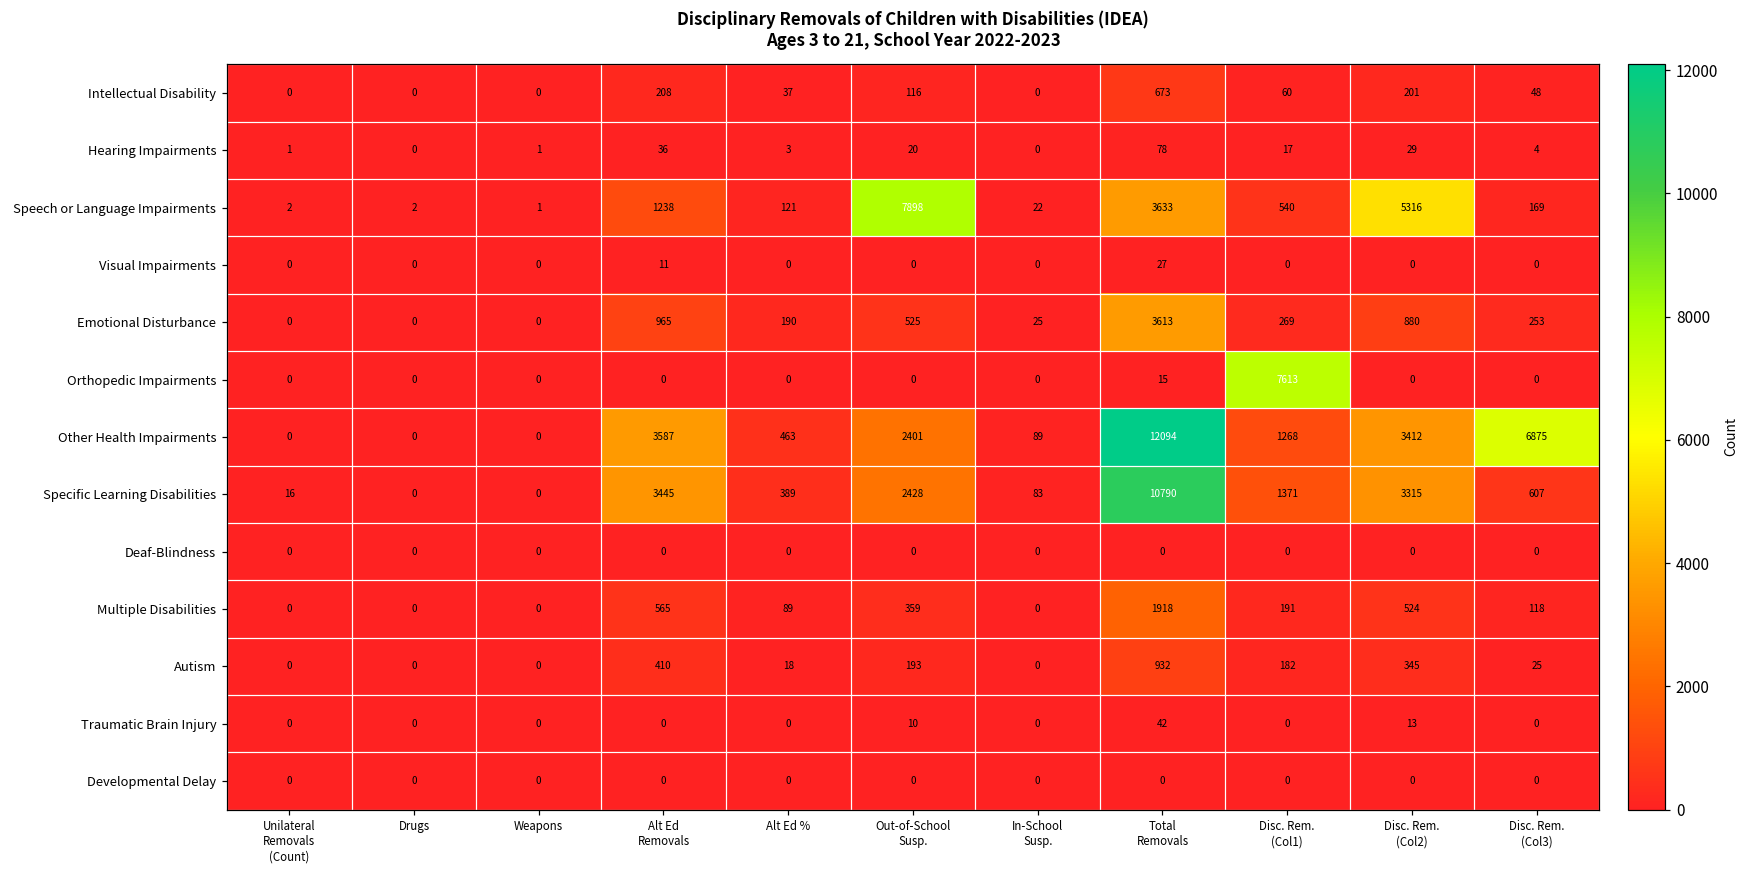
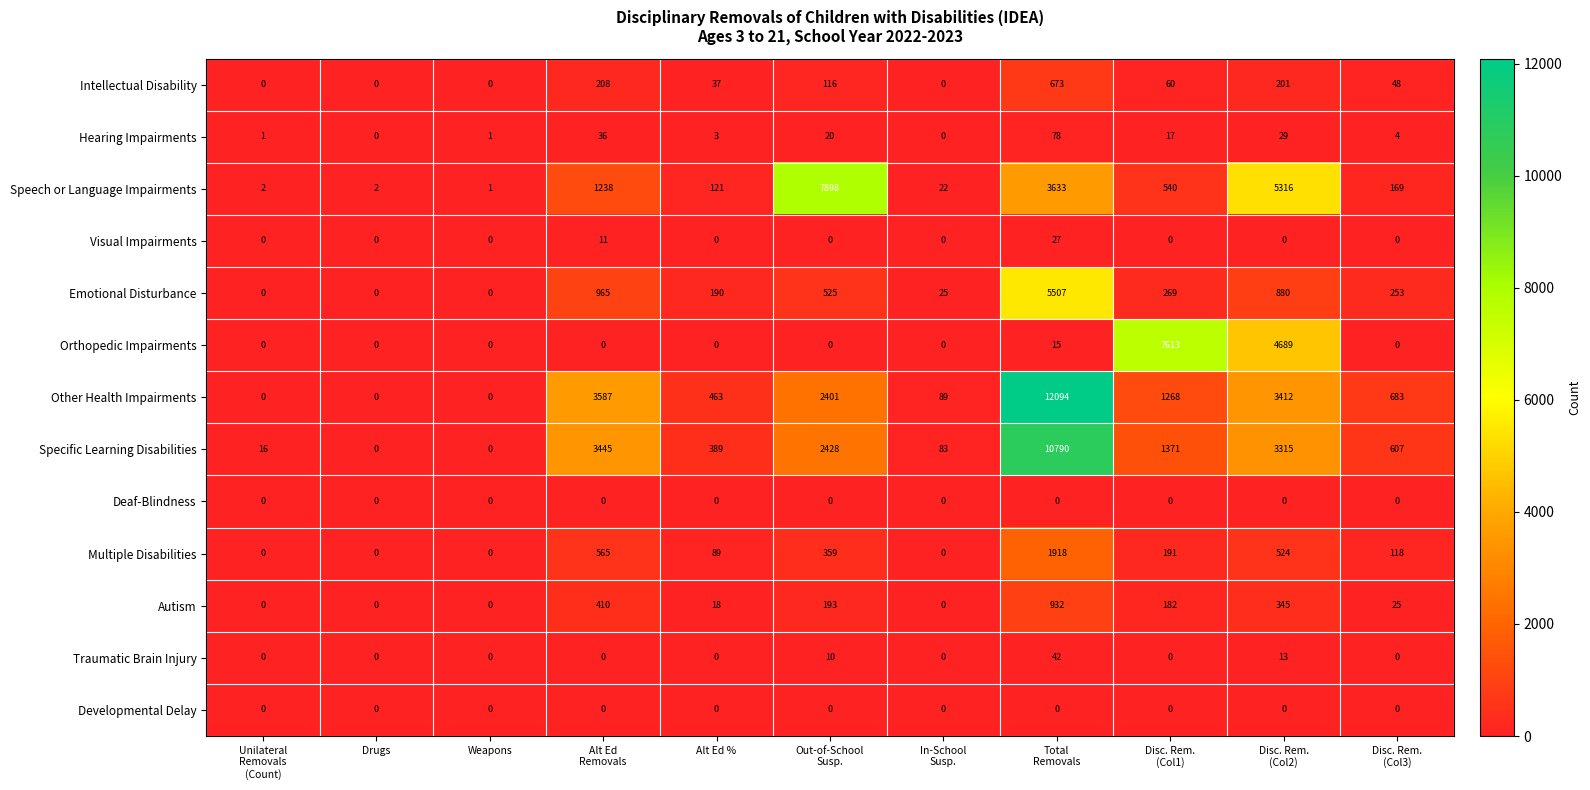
  {
    "Intellectual Disability": {
      "Unilateral Removals (Count)": 0,
      "Drugs": 0,
      "Weapons": 0,
      "Alt Ed Removals": 208,
      "Alt Ed %": 37,
      "Out-of-School Susp.": 116,
      "In-School Susp.": 0,
      "Total Removals": 673,
      "Disc. Rem. (Col1)": 60,
      "Disc. Rem. (Col2)": 201,
      "Disc. Rem. (Col3)": 48
    },
    "Hearing Impairments": {
      "Unilateral Removals (Count)": 1,
      "Drugs": 0,
      "Weapons": 1,
      "Alt Ed Removals": 36,
      "Alt Ed %": 3,
      "Out-of-School Susp.": 20,
      "In-School Susp.": 0,
      "Total Removals": 78,
      "Disc. Rem. (Col1)": 17,
      "Disc. Rem. (Col2)": 29,
      "Disc. Rem. (Col3)": 4
    },
    "Speech or Language Impairments": {
      "Unilateral Removals (Count)": 2,
      "Drugs": 2,
      "Weapons": 1,
      "Alt Ed Removals": 1238,
      "Alt Ed %": 121,
      "Out-of-School Susp.": 7898,
      "In-School Susp.": 22,
      "Total Removals": 3633,
      "Disc. Rem. (Col1)": 540,
      "Disc. Rem. (Col2)": 5316,
      "Disc. Rem. (Col3)": 169
    },
    "Visual Impairments": {
      "Unilateral Removals (Count)": 0,
      "Drugs": 0,
      "Weapons": 0,
      "Alt Ed Removals": 11,
      "Alt Ed %": 0,
      "Out-of-School Susp.": 0,
      "In-School Susp.": 0,
      "Total Removals": 27,
      "Disc. Rem. (Col1)": 0,
      "Disc. Rem. (Col2)": 0,
      "Disc. Rem. (Col3)": 0
    },
    "Emotional Disturbance": {
      "Unilateral Removals (Count)": 0,
      "Drugs": 0,
      "Weapons": 0,
      "Alt Ed Removals": 965,
      "Alt Ed %": 190,
      "Out-of-School Susp.": 525,
      "In-School Susp.": 25,
-     "Total Removals": 3613,
+     "Total Removals": 5507,
      "Disc. Rem. (Col1)": 269,
      "Disc. Rem. (Col2)": 880,
      "Disc. Rem. (Col3)": 253
    },
    "Orthopedic Impairments": {
      "Unilateral Removals (Count)": 0,
      "Drugs": 0,
      "Weapons": 0,
      "Alt Ed Removals": 0,
      "Alt Ed %": 0,
      "Out-of-School Susp.": 0,
      "In-School Susp.": 0,
      "Total Removals": 15,
      "Disc. Rem. (Col1)": 7613,
-     "Disc. Rem. (Col2)": 0,
+     "Disc. Rem. (Col2)": 4689,
      "Disc. Rem. (Col3)": 0
    },
    "Other Health Impairments": {
      "Unilateral Removals (Count)": 0,
      "Drugs": 0,
      "Weapons": 0,
      "Alt Ed Removals": 3587,
      "Alt Ed %": 463,
      "Out-of-School Susp.": 2401,
      "In-School Susp.": 89,
      "Total Removals": 12094,
      "Disc. Rem. (Col1)": 1268,
      "Disc. Rem. (Col2)": 3412,
-     "Disc. Rem. (Col3)": 6875
+     "Disc. Rem. (Col3)": 683
    },
    "Specific Learning Disabilities": {
      "Unilateral Removals (Count)": 16,
      "Drugs": 0,
      "Weapons": 0,
      "Alt Ed Removals": 3445,
      "Alt Ed %": 389,
      "Out-of-School Susp.": 2428,
      "In-School Susp.": 83,
      "Total Removals": 10790,
      "Disc. Rem. (Col1)": 1371,
      "Disc. Rem. (Col2)": 3315,
      "Disc. Rem. (Col3)": 607
    },
    "Deaf-Blindness": {
      "Unilateral Removals (Count)": 0,
      "Drugs": 0,
      "Weapons": 0,
      "Alt Ed Removals": 0,
      "Alt Ed %": 0,
      "Out-of-School Susp.": 0,
      "In-School Susp.": 0,
      "Total Removals": 0,
      "Disc. Rem. (Col1)": 0,
      "Disc. Rem. (Col2)": 0,
      "Disc. Rem. (Col3)": 0
    },
    "Multiple Disabilities": {
      "Unilateral Removals (Count)": 0,
      "Drugs": 0,
      "Weapons": 0,
      "Alt Ed Removals": 565,
      "Alt Ed %": 89,
      "Out-of-School Susp.": 359,
      "In-School Susp.": 0,
      "Total Removals": 1918,
      "Disc. Rem. (Col1)": 191,
      "Disc. Rem. (Col2)": 524,
      "Disc. Rem. (Col3)": 118
    },
    "Autism": {
      "Unilateral Removals (Count)": 0,
      "Drugs": 0,
      "Weapons": 0,
      "Alt Ed Removals": 410,
      "Alt Ed %": 18,
      "Out-of-School Susp.": 193,
      "In-School Susp.": 0,
      "Total Removals": 932,
      "Disc. Rem. (Col1)": 182,
      "Disc. Rem. (Col2)": 345,
      "Disc. Rem. (Col3)": 25
    },
    "Traumatic Brain Injury": {
      "Unilateral Removals (Count)": 0,
      "Drugs": 0,
      "Weapons": 0,
      "Alt Ed Removals": 0,
      "Alt Ed %": 0,
      "Out-of-School Susp.": 10,
      "In-School Susp.": 0,
      "Total Removals": 42,
      "Disc. Rem. (Col1)": 0,
      "Disc. Rem. (Col2)": 13,
      "Disc. Rem. (Col3)": 0
    },
    "Developmental Delay": {
      "Unilateral Removals (Count)": 0,
      "Drugs": 0,
      "Weapons": 0,
      "Alt Ed Removals": 0,
      "Alt Ed %": 0,
      "Out-of-School Susp.": 0,
      "In-School Susp.": 0,
      "Total Removals": 0,
      "Disc. Rem. (Col1)": 0,
      "Disc. Rem. (Col2)": 0,
      "Disc. Rem. (Col3)": 0
    }
  }
